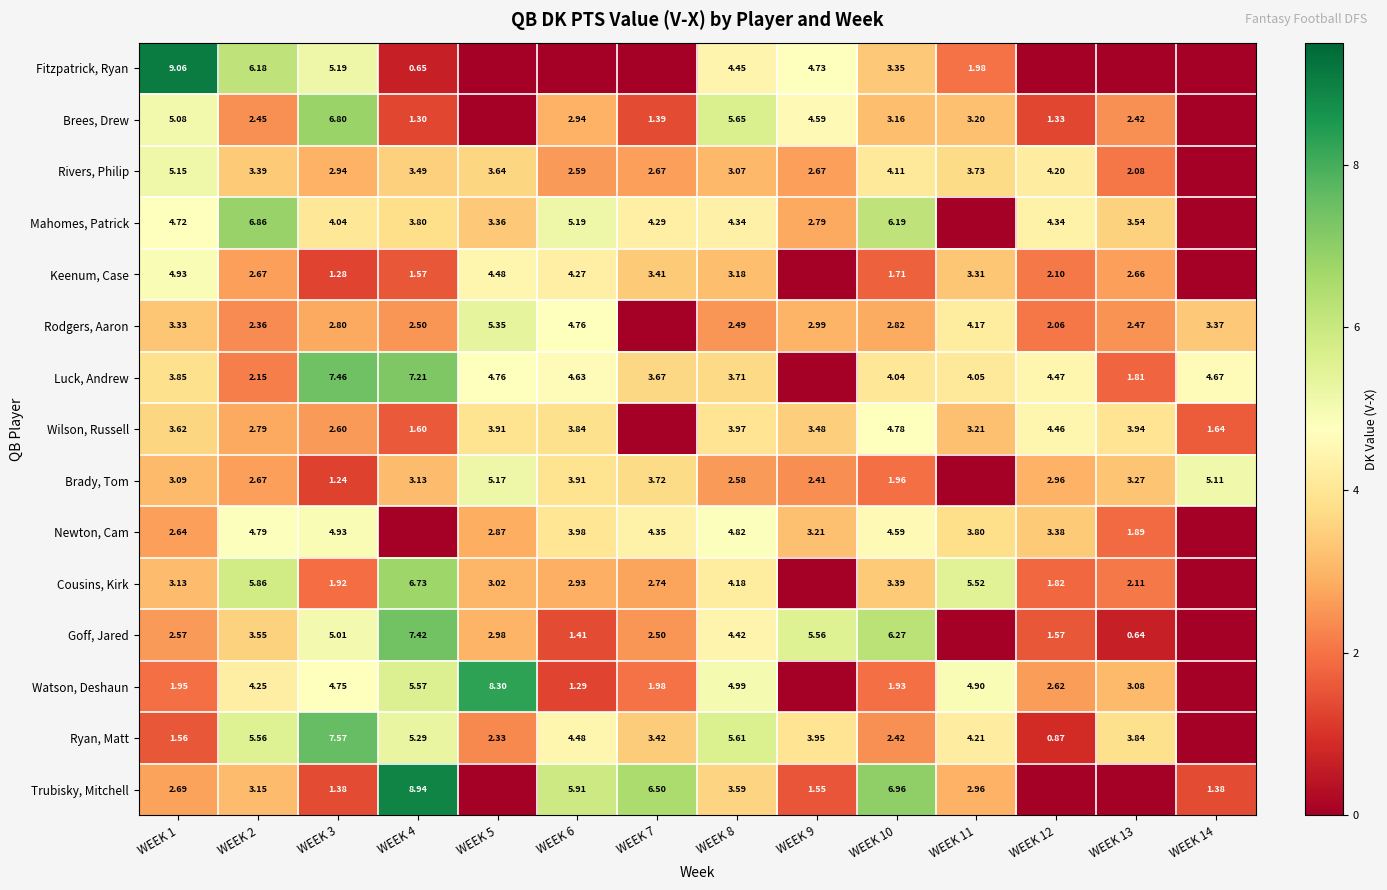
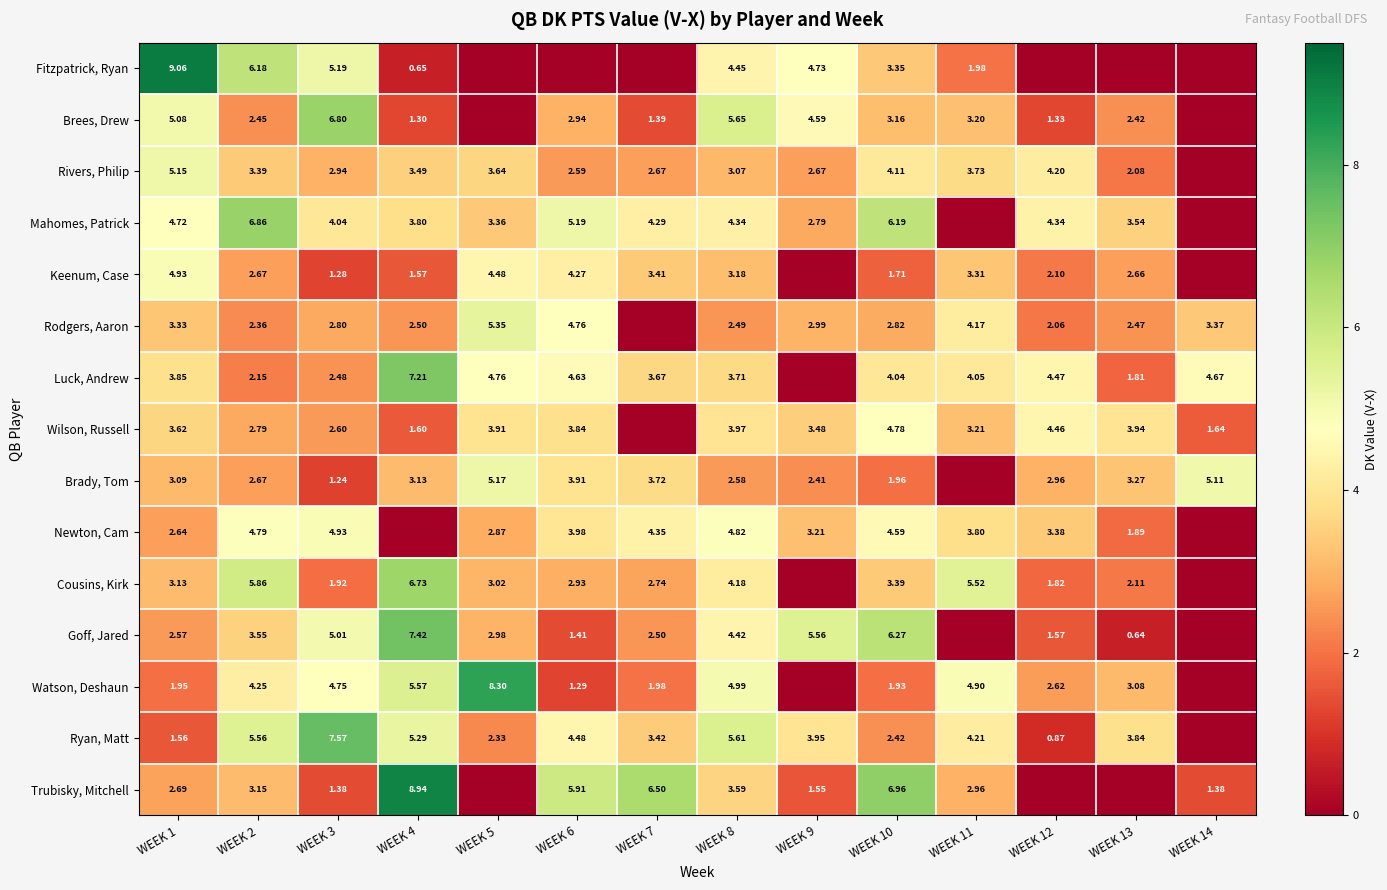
  {
    "Fitzpatrick, Ryan": {
      "WEEK 1": 9.06,
      "WEEK 2": 6.18,
      "WEEK 3": 5.19,
      "WEEK 4": 0.65,
      "WEEK 8": 4.45,
      "WEEK 9": 4.73,
      "WEEK 10": 3.35,
      "WEEK 11": 1.98
    },
    "Brees, Drew": {
      "WEEK 1": 5.08,
      "WEEK 2": 2.45,
      "WEEK 3": 6.80,
      "WEEK 4": 1.30,
      "WEEK 6": 2.94,
      "WEEK 7": 1.39,
      "WEEK 8": 5.65,
      "WEEK 9": 4.59,
      "WEEK 10": 3.16,
      "WEEK 11": 3.20,
      "WEEK 12": 1.33,
      "WEEK 13": 2.42
    },
    "Rivers, Philip": {
      "WEEK 1": 5.15,
      "WEEK 2": 3.39,
      "WEEK 3": 2.94,
      "WEEK 4": 3.49,
      "WEEK 5": 3.64,
      "WEEK 6": 2.59,
      "WEEK 7": 2.67,
      "WEEK 8": 3.07,
      "WEEK 9": 2.67,
      "WEEK 10": 4.11,
      "WEEK 11": 3.73,
      "WEEK 12": 4.20,
      "WEEK 13": 2.08
    },
    "Mahomes, Patrick": {
      "WEEK 1": 4.72,
      "WEEK 2": 6.86,
      "WEEK 3": 4.04,
      "WEEK 4": 3.80,
      "WEEK 5": 3.36,
      "WEEK 6": 5.19,
      "WEEK 7": 4.29,
      "WEEK 8": 4.34,
      "WEEK 9": 2.79,
      "WEEK 10": 6.19,
      "WEEK 12": 4.34,
      "WEEK 13": 3.54
    },
    "Keenum, Case": {
      "WEEK 1": 4.93,
      "WEEK 2": 2.67,
      "WEEK 3": 1.28,
      "WEEK 4": 1.57,
      "WEEK 5": 4.48,
      "WEEK 6": 4.27,
      "WEEK 7": 3.41,
      "WEEK 8": 3.18,
      "WEEK 10": 1.71,
      "WEEK 11": 3.31,
      "WEEK 12": 2.10,
      "WEEK 13": 2.66
    },
    "Rodgers, Aaron": {
      "WEEK 1": 3.33,
      "WEEK 2": 2.36,
      "WEEK 3": 2.80,
      "WEEK 4": 2.50,
      "WEEK 5": 5.35,
      "WEEK 6": 4.76,
      "WEEK 8": 2.49,
      "WEEK 9": 2.99,
      "WEEK 10": 2.82,
      "WEEK 11": 4.17,
      "WEEK 12": 2.06,
      "WEEK 13": 2.47,
      "WEEK 14": 3.37
    },
    "Luck, Andrew": {
      "WEEK 1": 3.85,
      "WEEK 2": 2.15,
-     "WEEK 3": 7.46,
+     "WEEK 3": 2.48,
      "WEEK 4": 7.21,
      "WEEK 5": 4.76,
      "WEEK 6": 4.63,
      "WEEK 7": 3.67,
      "WEEK 8": 3.71,
      "WEEK 10": 4.04,
      "WEEK 11": 4.05,
      "WEEK 12": 4.47,
      "WEEK 13": 1.81,
      "WEEK 14": 4.67
    },
    "Wilson, Russell": {
      "WEEK 1": 3.62,
      "WEEK 2": 2.79,
      "WEEK 3": 2.60,
      "WEEK 4": 1.60,
      "WEEK 5": 3.91,
      "WEEK 6": 3.84,
      "WEEK 8": 3.97,
      "WEEK 9": 3.48,
      "WEEK 10": 4.78,
      "WEEK 11": 3.21,
      "WEEK 12": 4.46,
      "WEEK 13": 3.94,
      "WEEK 14": 1.64
    },
    "Brady, Tom": {
      "WEEK 1": 3.09,
      "WEEK 2": 2.67,
      "WEEK 3": 1.24,
      "WEEK 4": 3.13,
      "WEEK 5": 5.17,
      "WEEK 6": 3.91,
      "WEEK 7": 3.72,
      "WEEK 8": 2.58,
      "WEEK 9": 2.41,
      "WEEK 10": 1.96,
      "WEEK 12": 2.96,
      "WEEK 13": 3.27,
      "WEEK 14": 5.11
    },
    "Newton, Cam": {
      "WEEK 1": 2.64,
      "WEEK 2": 4.79,
      "WEEK 3": 4.93,
      "WEEK 5": 2.87,
      "WEEK 6": 3.98,
      "WEEK 7": 4.35,
      "WEEK 8": 4.82,
      "WEEK 9": 3.21,
      "WEEK 10": 4.59,
      "WEEK 11": 3.80,
      "WEEK 12": 3.38,
      "WEEK 13": 1.89
    },
    "Cousins, Kirk": {
      "WEEK 1": 3.13,
      "WEEK 2": 5.86,
      "WEEK 3": 1.92,
      "WEEK 4": 6.73,
      "WEEK 5": 3.02,
      "WEEK 6": 2.93,
      "WEEK 7": 2.74,
      "WEEK 8": 4.18,
      "WEEK 10": 3.39,
      "WEEK 11": 5.52,
      "WEEK 12": 1.82,
      "WEEK 13": 2.11
    },
    "Goff, Jared": {
      "WEEK 1": 2.57,
      "WEEK 2": 3.55,
      "WEEK 3": 5.01,
      "WEEK 4": 7.42,
      "WEEK 5": 2.98,
      "WEEK 6": 1.41,
      "WEEK 7": 2.50,
      "WEEK 8": 4.42,
      "WEEK 9": 5.56,
      "WEEK 10": 6.27,
      "WEEK 12": 1.57,
      "WEEK 13": 0.64
    },
    "Watson, Deshaun": {
      "WEEK 1": 1.95,
      "WEEK 2": 4.25,
      "WEEK 3": 4.75,
      "WEEK 4": 5.57,
      "WEEK 5": 8.30,
      "WEEK 6": 1.29,
      "WEEK 7": 1.98,
      "WEEK 8": 4.99,
      "WEEK 10": 1.93,
      "WEEK 11": 4.90,
      "WEEK 12": 2.62,
      "WEEK 13": 3.08
    },
    "Ryan, Matt": {
      "WEEK 1": 1.56,
      "WEEK 2": 5.56,
      "WEEK 3": 7.57,
      "WEEK 4": 5.29,
      "WEEK 5": 2.33,
      "WEEK 6": 4.48,
      "WEEK 7": 3.42,
      "WEEK 8": 5.61,
      "WEEK 9": 3.95,
      "WEEK 10": 2.42,
      "WEEK 11": 4.21,
      "WEEK 12": 0.87,
      "WEEK 13": 3.84
    },
    "Trubisky, Mitchell": {
      "WEEK 1": 2.69,
      "WEEK 2": 3.15,
      "WEEK 3": 1.38,
      "WEEK 4": 8.94,
      "WEEK 6": 5.91,
      "WEEK 7": 6.50,
      "WEEK 8": 3.59,
      "WEEK 9": 1.55,
      "WEEK 10": 6.96,
      "WEEK 11": 2.96,
      "WEEK 14": 1.38
    }
  }
